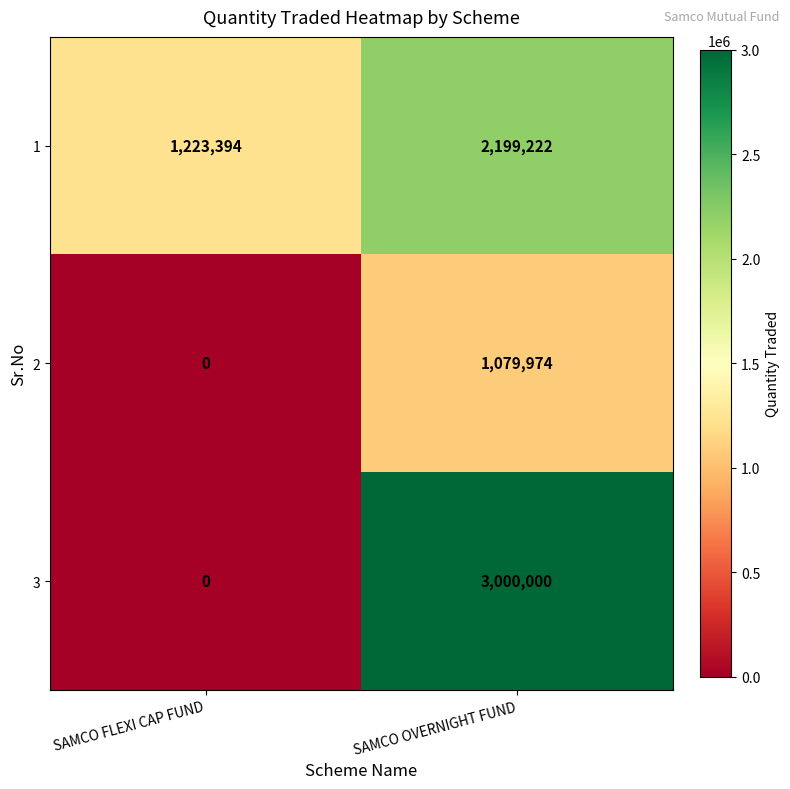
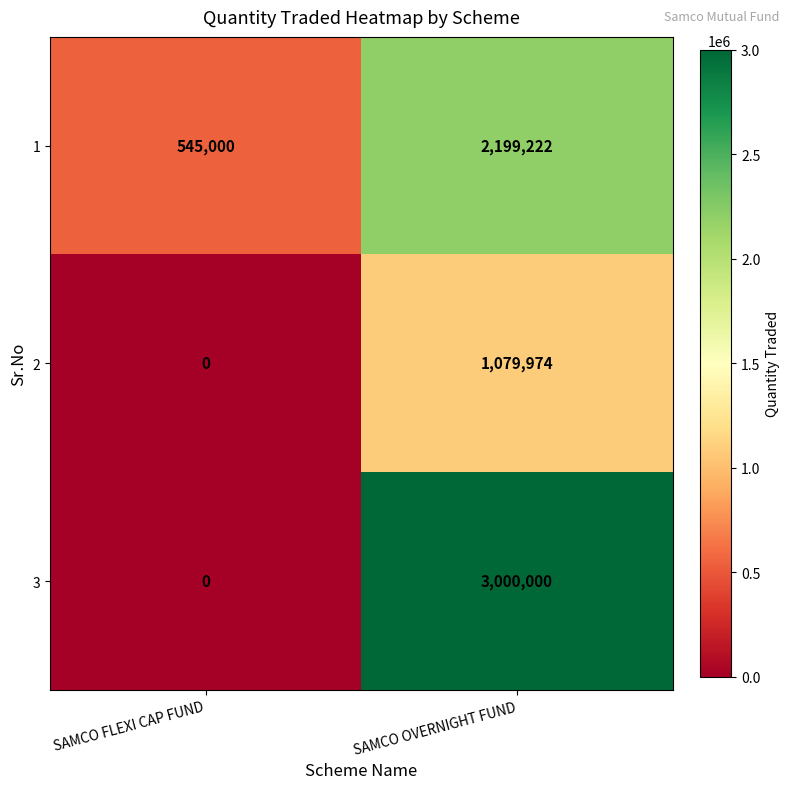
  {
    "1": {
-     "SAMCO FLEXI CAP FUND": "1,223,394",
+     "SAMCO FLEXI CAP FUND": "545,000",
      "SAMCO OVERNIGHT FUND": "2,199,222"
    },
    "2": {
      "SAMCO FLEXI CAP FUND": "0",
      "SAMCO OVERNIGHT FUND": "1,079,974"
    },
    "3": {
      "SAMCO FLEXI CAP FUND": "0",
      "SAMCO OVERNIGHT FUND": "3,000,000"
    }
  }
